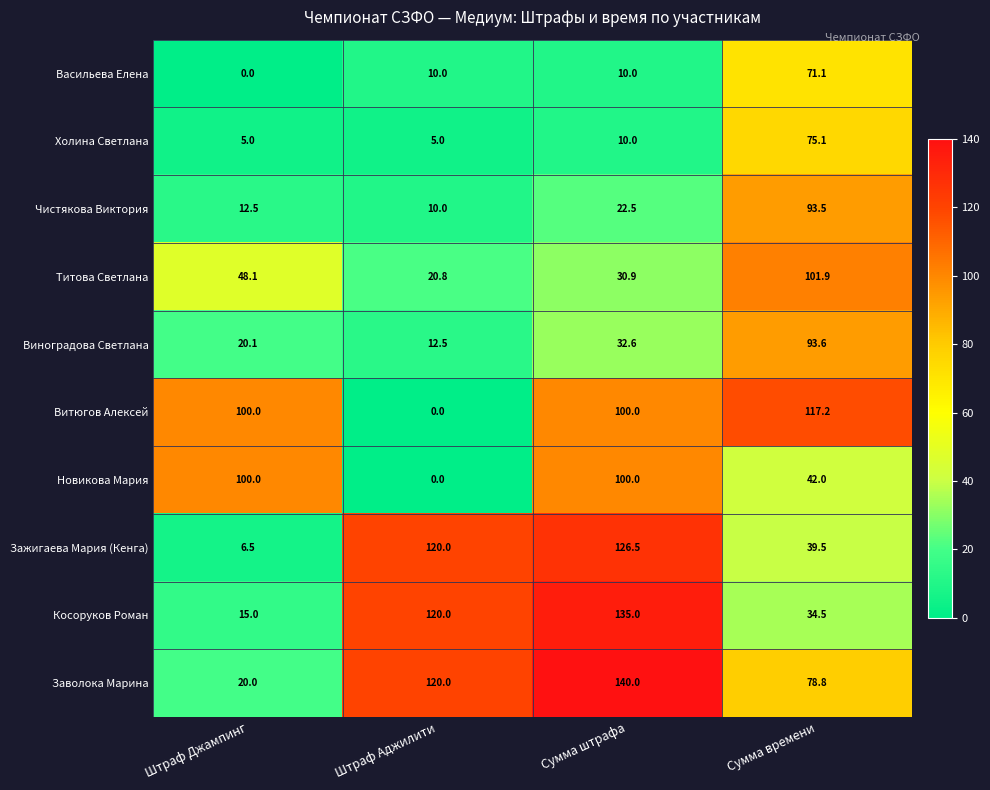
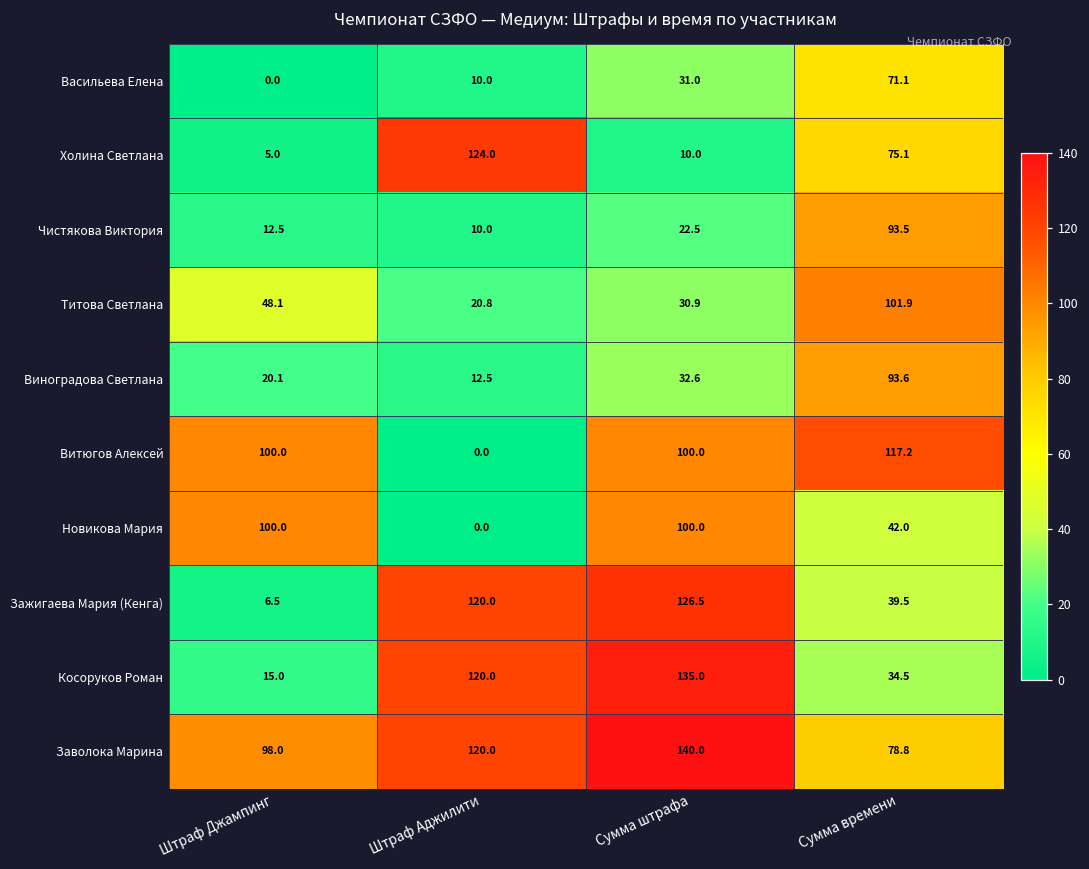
  {
    "Васильева Елена": {
      "Штраф Джампинг": 0.0,
      "Штраф Аджилити": 10.0,
-     "Сумма штрафа": 10.0,
+     "Сумма штрафа": 31.0,
      "Сумма времени": 71.1
    },
    "Холина Светлана": {
      "Штраф Джампинг": 5.0,
-     "Штраф Аджилити": 5.0,
+     "Штраф Аджилити": 124.0,
      "Сумма штрафа": 10.0,
      "Сумма времени": 75.1
    },
    "Чистякова Виктория": {
      "Штраф Джампинг": 12.5,
      "Штраф Аджилити": 10.0,
      "Сумма штрафа": 22.5,
      "Сумма времени": 93.5
    },
    "Титова Светлана": {
      "Штраф Джампинг": 48.1,
      "Штраф Аджилити": 20.8,
      "Сумма штрафа": 30.9,
      "Сумма времени": 101.9
    },
    "Виноградова Светлана": {
      "Штраф Джампинг": 20.1,
      "Штраф Аджилити": 12.5,
      "Сумма штрафа": 32.6,
      "Сумма времени": 93.6
    },
    "Витюгов Алексей": {
      "Штраф Джампинг": 100.0,
      "Штраф Аджилити": 0.0,
      "Сумма штрафа": 100.0,
      "Сумма времени": 117.2
    },
    "Новикова Мария": {
      "Штраф Джампинг": 100.0,
      "Штраф Аджилити": 0.0,
      "Сумма штрафа": 100.0,
      "Сумма времени": 42.0
    },
    "Зажигаева Мария (Кенга)": {
      "Штраф Джампинг": 6.5,
      "Штраф Аджилити": 120.0,
      "Сумма штрафа": 126.5,
      "Сумма времени": 39.5
    },
    "Косоруков Роман": {
      "Штраф Джампинг": 15.0,
      "Штраф Аджилити": 120.0,
      "Сумма штрафа": 135.0,
      "Сумма времени": 34.5
    },
    "Заволока Марина": {
-     "Штраф Джампинг": 20.0,
+     "Штраф Джампинг": 98.0,
      "Штраф Аджилити": 120.0,
      "Сумма штрафа": 140.0,
      "Сумма времени": 78.8
    }
  }
